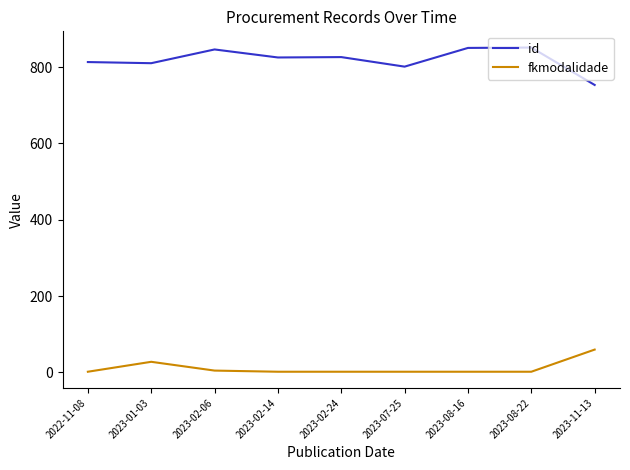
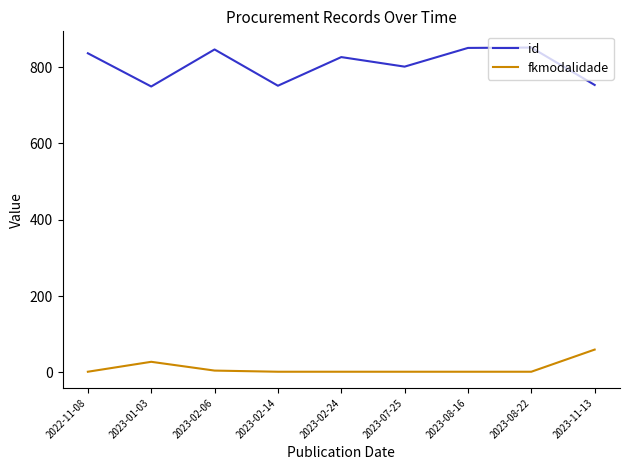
  {
    "id": {
-     "2022-11-08": 810,
-     "2023-01-03": 810,
+     "2022-11-08": 840,
+     "2023-01-03": 750,
      "2023-02-06": 850,
-     "2023-02-14": 830,
+     "2023-02-14": 750,
      "2023-02-24": 830,
      "2023-07-25": 800,
      "2023-08-16": 850,
      "2023-11-13": 750
    },
    "fkmodalidade": {
      "2022-11-08": 0,
      "2023-01-03": 30,
      "2023-02-06": 10,
      "2023-02-14": 0,
      "2023-02-24": 0,
      "2023-07-25": 0,
      "2023-08-16": 0,
      "2023-08-22": 0,
      "2023-11-13": 60
    }
  }
